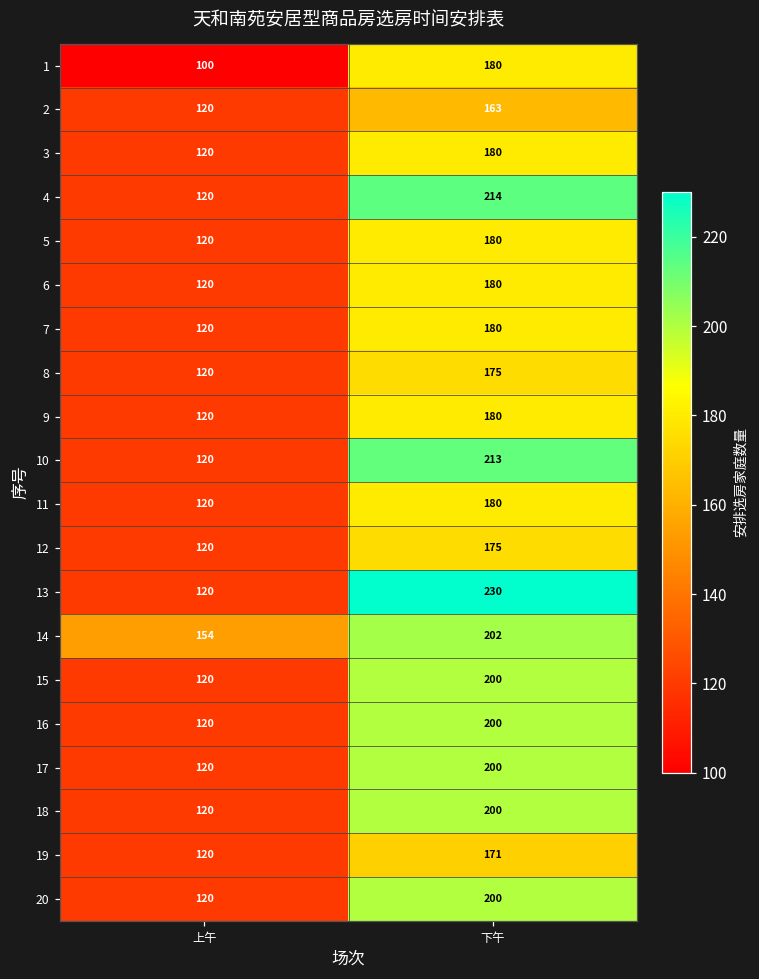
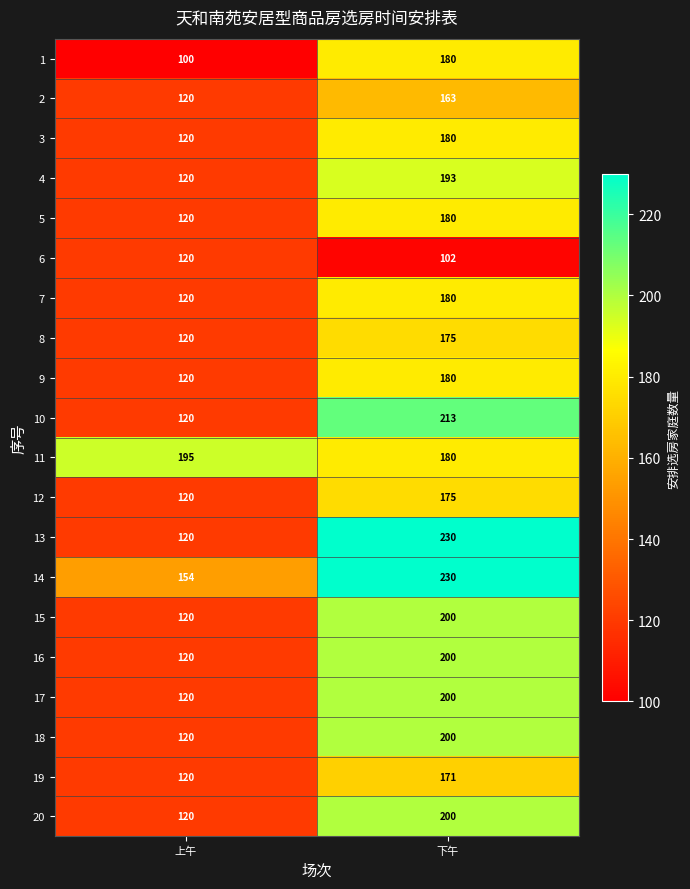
  {
    "1": {
      "上午": 100,
      "下午": 180
    },
    "2": {
      "上午": 120,
      "下午": 163
    },
    "3": {
      "上午": 120,
      "下午": 180
    },
    "4": {
      "上午": 120,
-     "下午": 214
+     "下午": 193
    },
    "5": {
      "上午": 120,
      "下午": 180
    },
    "6": {
      "上午": 120,
-     "下午": 180
+     "下午": 102
    },
    "7": {
      "上午": 120,
      "下午": 180
    },
    "8": {
      "上午": 120,
      "下午": 175
    },
    "9": {
      "上午": 120,
      "下午": 180
    },
    "10": {
      "上午": 120,
      "下午": 213
    },
    "11": {
-     "上午": 120,
+     "上午": 195,
      "下午": 180
    },
    "12": {
      "上午": 120,
      "下午": 175
    },
    "13": {
      "上午": 120,
      "下午": 230
    },
    "14": {
      "上午": 154,
-     "下午": 202
+     "下午": 230
    },
    "15": {
      "上午": 120,
      "下午": 200
    },
    "16": {
      "上午": 120,
      "下午": 200
    },
    "17": {
      "上午": 120,
      "下午": 200
    },
    "18": {
      "上午": 120,
      "下午": 200
    },
    "19": {
      "上午": 120,
      "下午": 171
    },
    "20": {
      "上午": 120,
      "下午": 200
    }
  }
